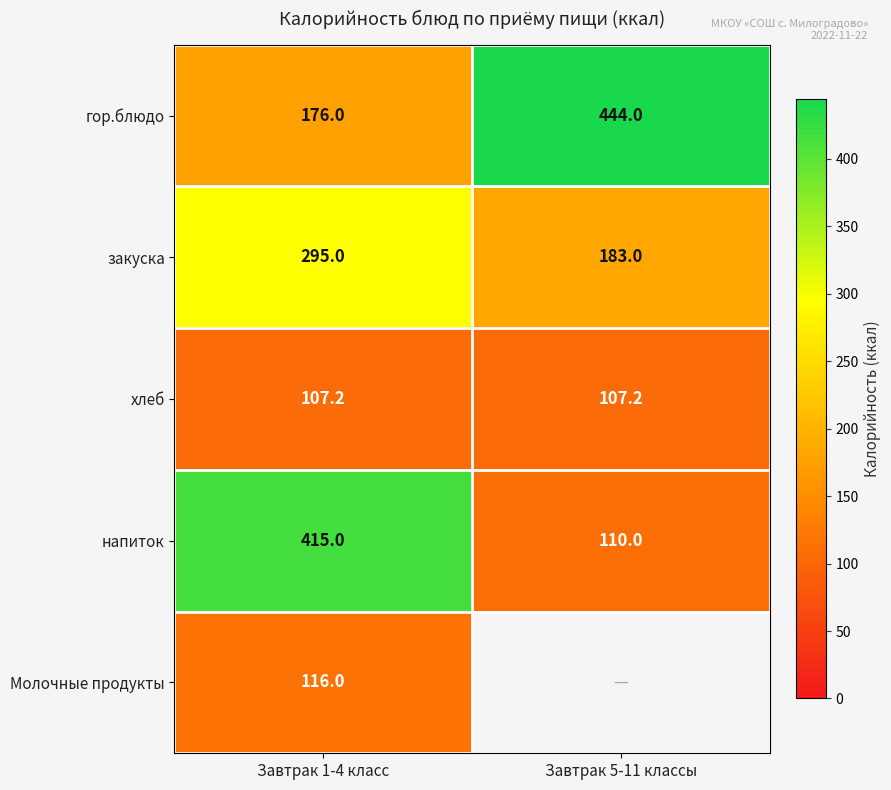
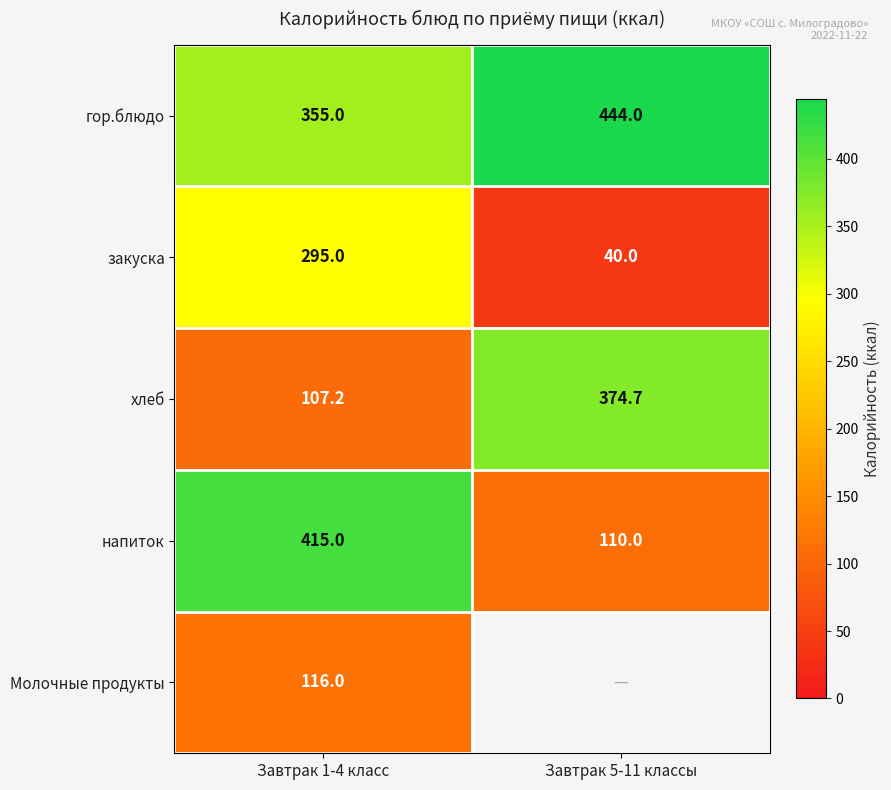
  {
    "гор.блюдо": {
-     "Завтрак 1-4 класс": 176.0,
+     "Завтрак 1-4 класс": 355.0,
      "Завтрак 5-11 классы": 444.0
    },
    "закуска": {
      "Завтрак 1-4 класс": 295.0,
-     "Завтрак 5-11 классы": 183.0
+     "Завтрак 5-11 классы": 40.0
    },
    "хлеб": {
      "Завтрак 1-4 класс": 107.2,
-     "Завтрак 5-11 классы": 107.2
+     "Завтрак 5-11 классы": 374.7
    },
    "напиток": {
      "Завтрак 1-4 класс": 415.0,
      "Завтрак 5-11 классы": 110.0
    },
    "Молочные продукты": {
      "Завтрак 1-4 класс": 116.0
    }
  }
